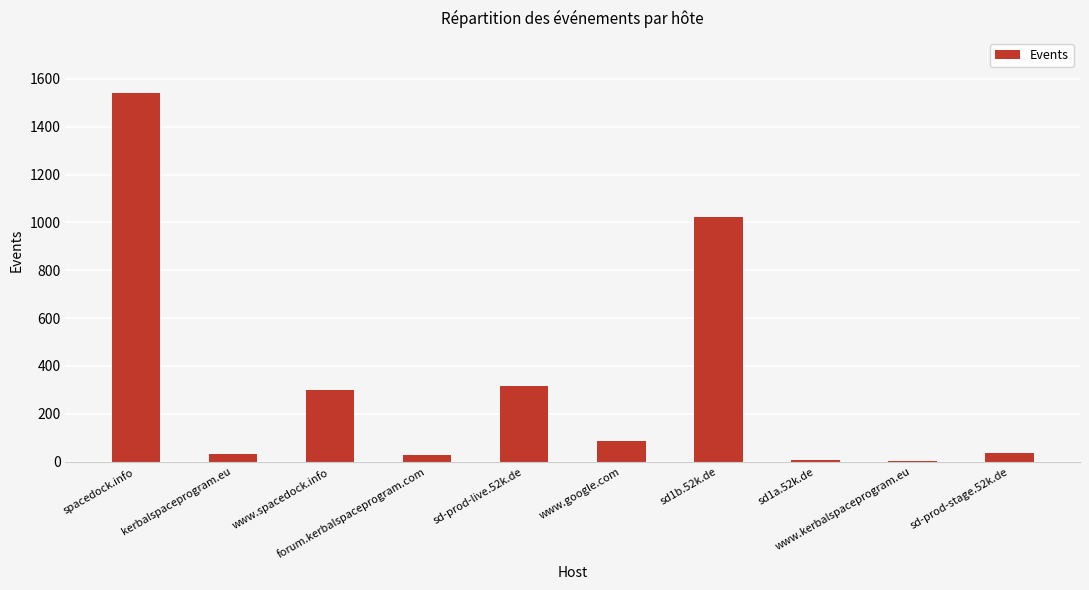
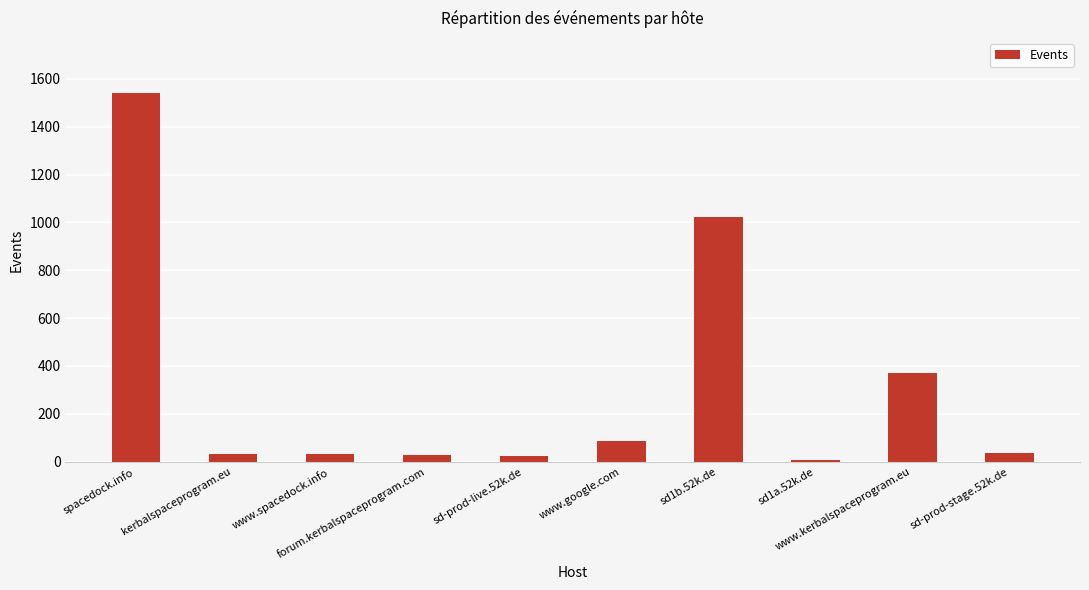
  {
    "spacedock.info": 1540,
    "kerbalspaceprogram.eu": 30,
-   "www.spacedock.info": 300,
+   "www.spacedock.info": 30,
    "forum.kerbalspaceprogram.com": 30,
-   "sd-prod-live.52k.de": 320,
+   "sd-prod-live.52k.de": 20,
    "www.google.com": 90,
    "sd1b.52k.de": 1020,
-   "www.kerbalspaceprogram.eu": 0,
+   "www.kerbalspaceprogram.eu": 370,
    "sd-prod-stage.52k.de": 40
  }
